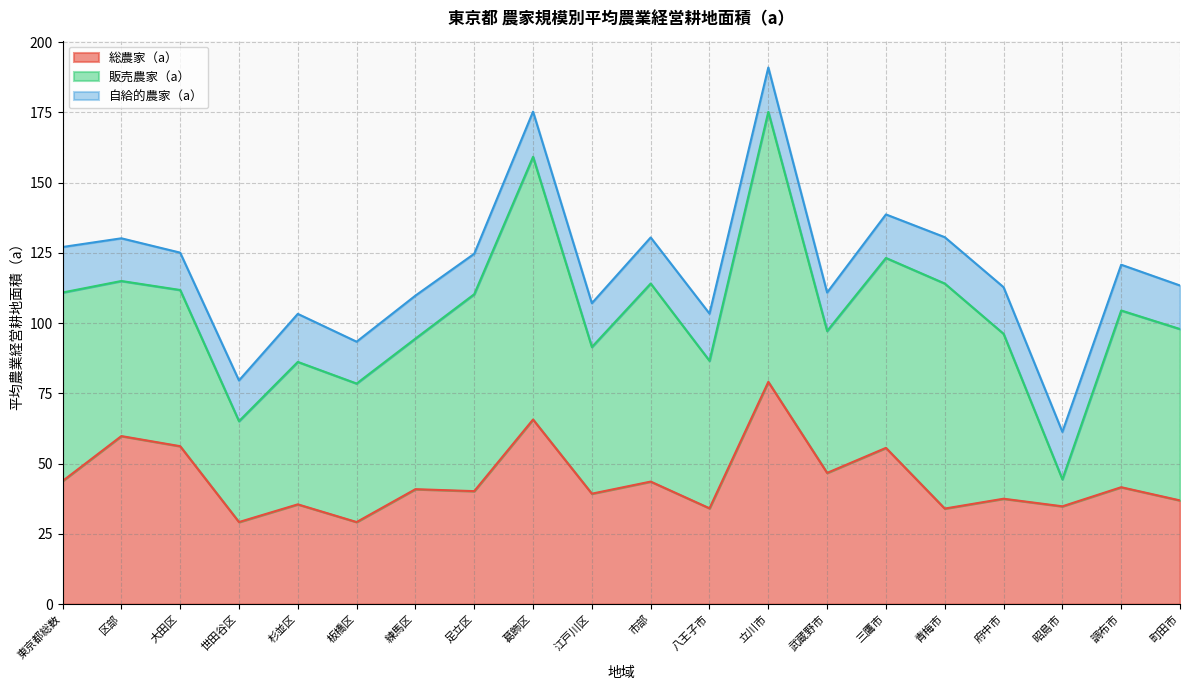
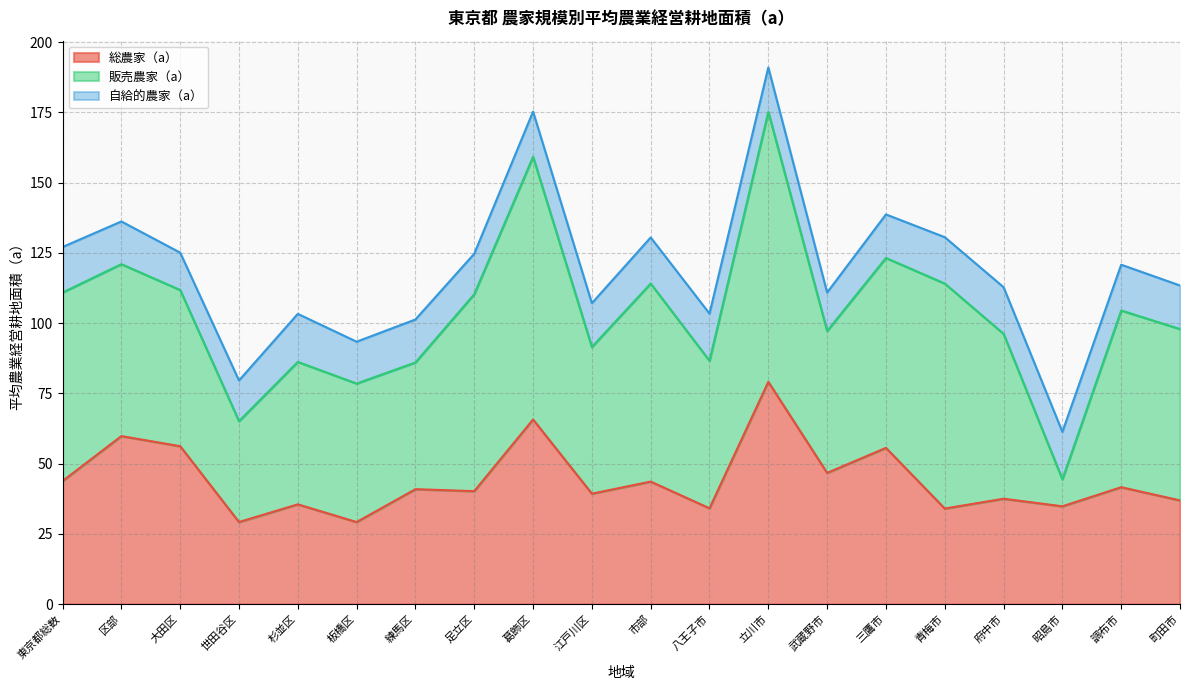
  {
    "総農家（a）": {
      "東京都総数": 44,
      "区部": 60,
      "大田区": 56,
      "世田谷区": 29,
      "杉並区": 36,
      "板橋区": 29,
      "練馬区": 41,
      "足立区": 40,
      "葛飾区": 66,
      "江戸川区": 39,
      "市部": 44,
      "八王子市": 34,
      "立川市": 79,
      "武蔵野市": 47,
      "三鷹市": 56,
      "青梅市": 34,
      "府中市": 38,
      "昭島市": 35,
      "調布市": 42,
      "町田市": 37
    },
    "販売農家（a）": {
      "東京都総数": 67,
-     "区部": 55,
+     "区部": 61,
      "大田区": 56,
      "世田谷区": 36,
      "杉並区": 51,
      "板橋区": 49,
-     "練馬区": 54,
+     "練馬区": 45,
      "足立区": 70,
      "葛飾区": 93,
      "江戸川区": 52,
      "市部": 71,
      "八王子市": 52,
      "立川市": 96,
      "武蔵野市": 51,
      "三鷹市": 68,
      "青梅市": 80,
      "府中市": 59,
      "昭島市": 10,
      "調布市": 63,
      "町田市": 61
    },
    "自給的農家（a）": {
      "東京都総数": 16,
      "区部": 15,
      "大田区": 13,
      "世田谷区": 15,
      "杉並区": 17,
      "板橋区": 15,
      "練馬区": 15,
      "足立区": 14,
      "葛飾区": 16,
      "江戸川区": 16,
      "市部": 16,
      "八王子市": 17,
      "立川市": 16,
      "武蔵野市": 14,
      "三鷹市": 16,
      "青梅市": 17,
      "府中市": 17,
      "昭島市": 17,
      "調布市": 16,
      "町田市": 16
    }
  }
